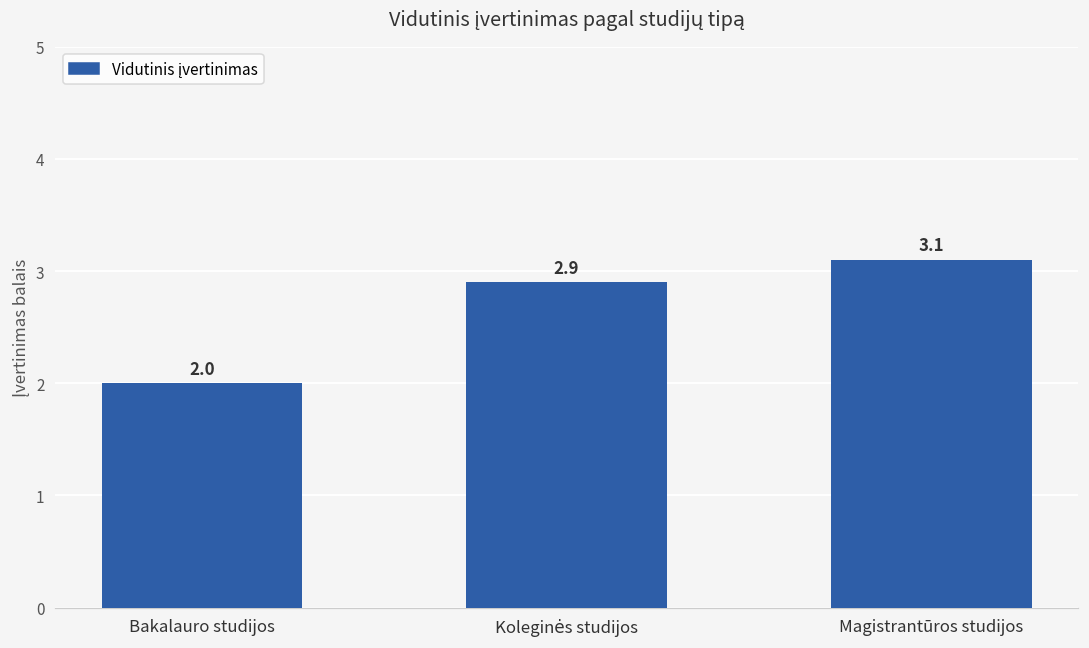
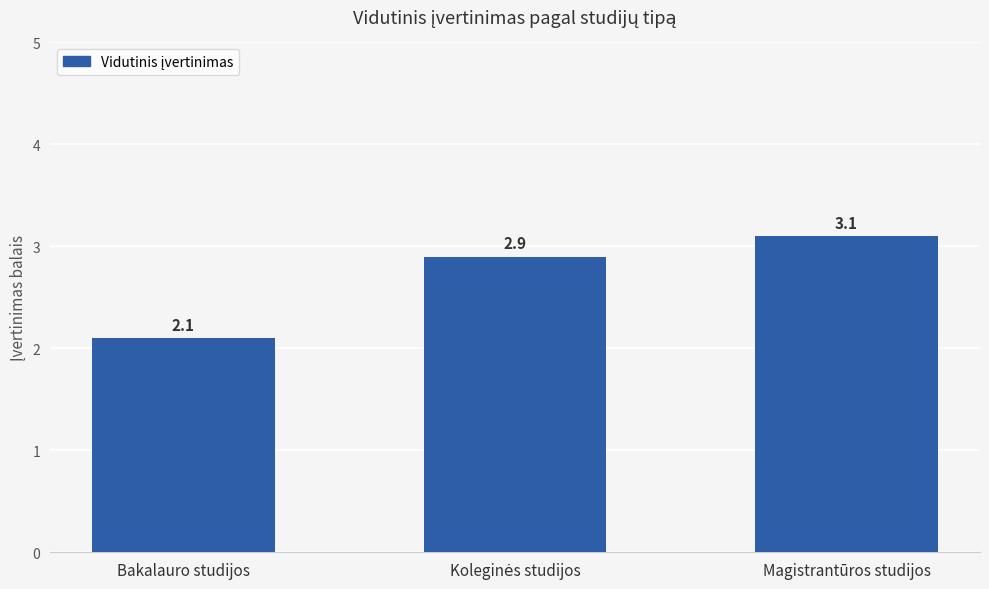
  {
-   "Bakalauro studijos": 2.0,
+   "Bakalauro studijos": 2.1,
    "Koleginės studijos": 2.9,
    "Magistrantūros studijos": 3.1
  }
